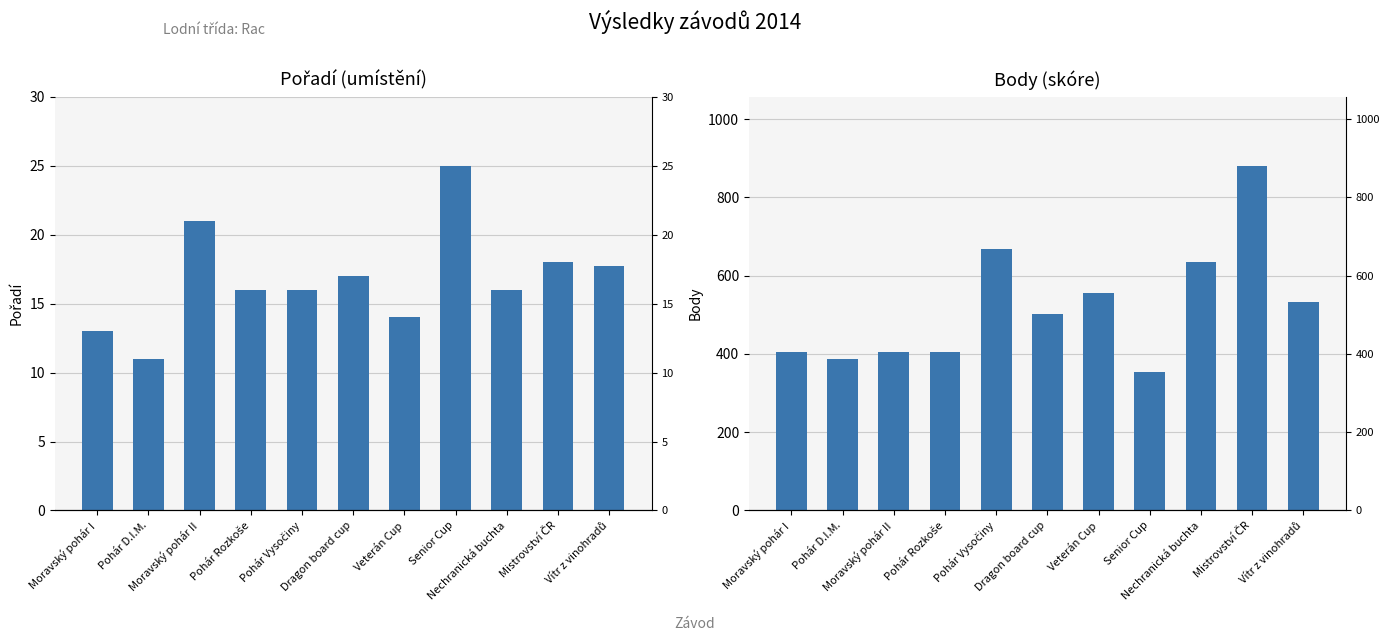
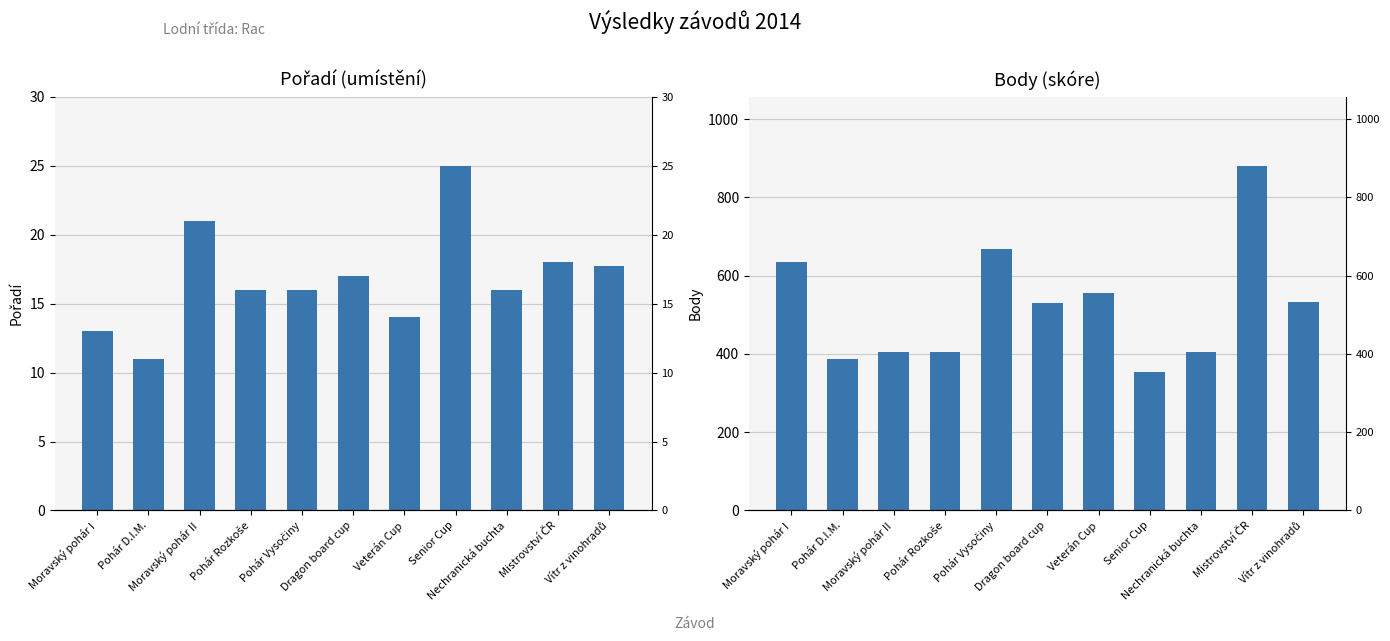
  {
    "Pořadí (umístění)": {
      "Moravský pohár I": 13.0,
      "Pohár D.I.M.": 11.0,
      "Moravský pohár II": 21.0,
      "Pohár Rozkoše": 16.0,
      "Pohár Vysočiny": 16.0,
      "Dragon board cup": 17.0,
      "Veterán Cup": 14.0,
      "Senior Cup": 25.0,
      "Nechranická buchta": 16.0,
      "Mistrovství ČR": 18.0,
      "Vítr z vinohradů": 17.7
    },
    "Body (skóre)": {
-     "Moravský pohár I": 400,
+     "Moravský pohár I": 630,
      "Pohár D.I.M.": 390,
      "Moravský pohár II": 400,
      "Pohár Rozkoše": 400,
      "Pohár Vysočiny": 670,
-     "Dragon board cup": 500,
+     "Dragon board cup": 530,
      "Veterán Cup": 560,
      "Senior Cup": 350,
-     "Nechranická buchta": 630,
+     "Nechranická buchta": 400,
      "Mistrovství ČR": 880,
      "Vítr z vinohradů": 530
    }
  }
